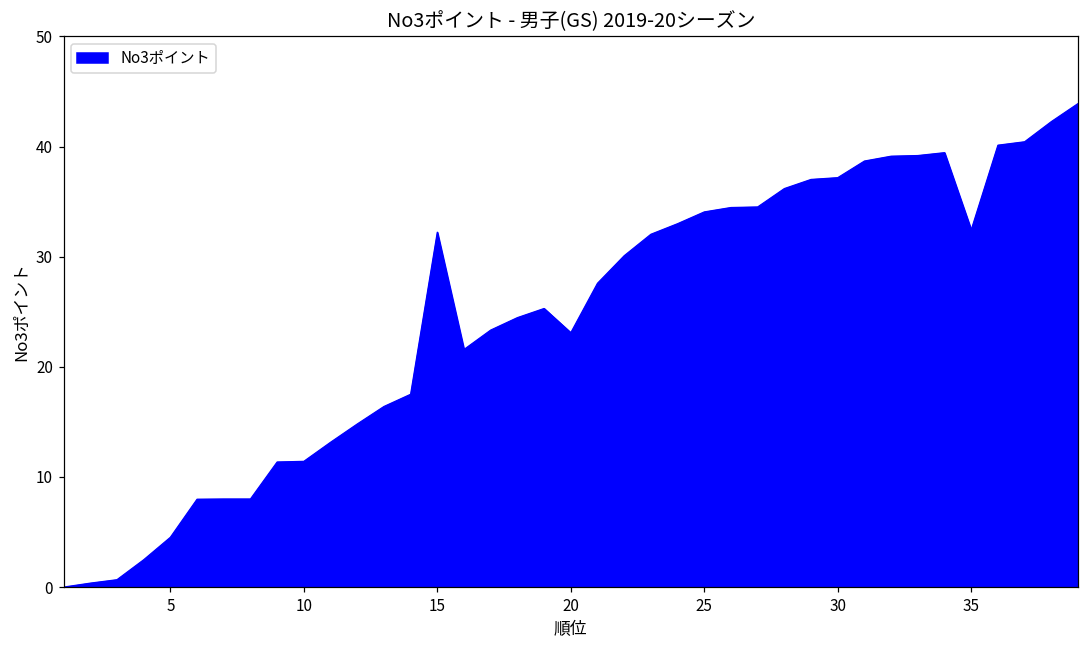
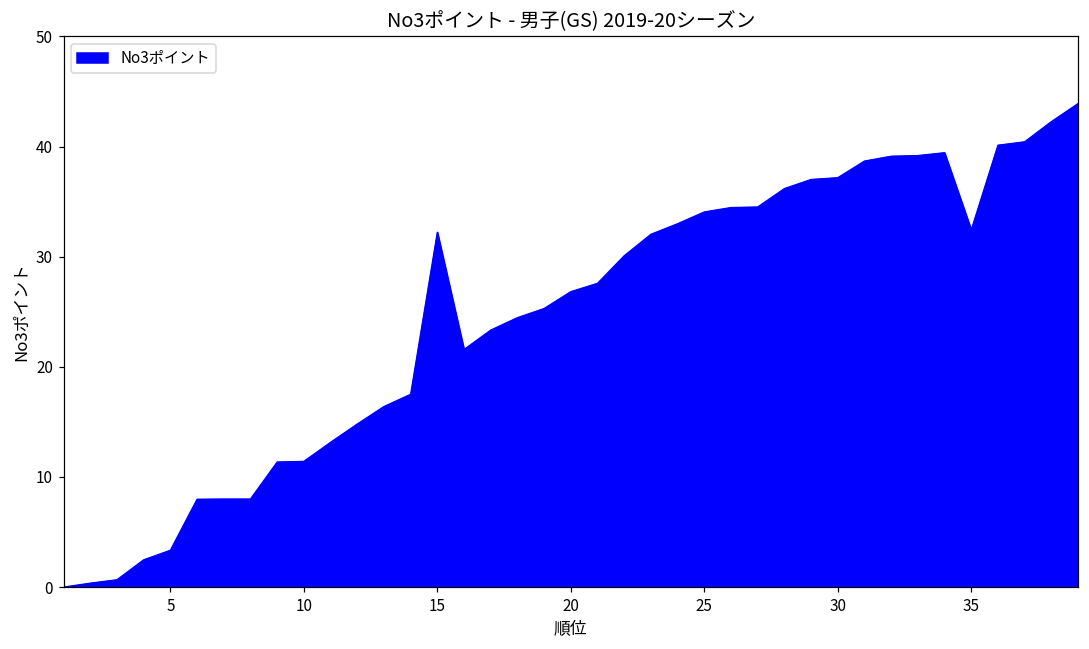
  {
-   "5": 4.5,
+   "5": 3.4,
    "10": 11.4,
    "15": 32.2,
-   "20": 23.1,
+   "20": 26.8,
    "25": 34.1,
    "30": 37.2,
    "35": 32.4
  }
